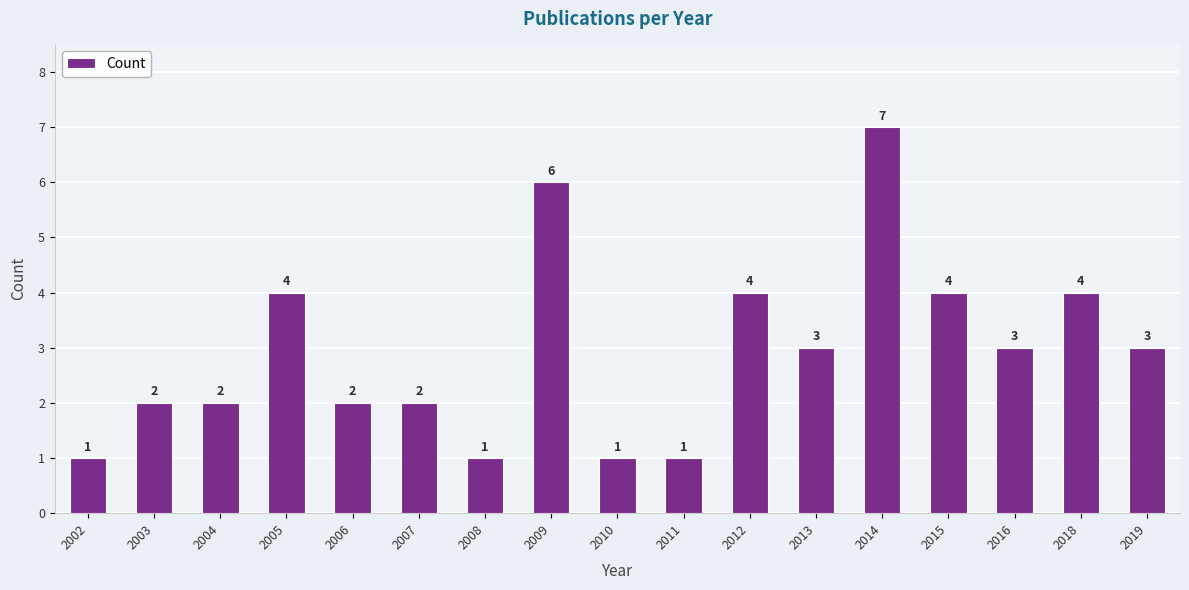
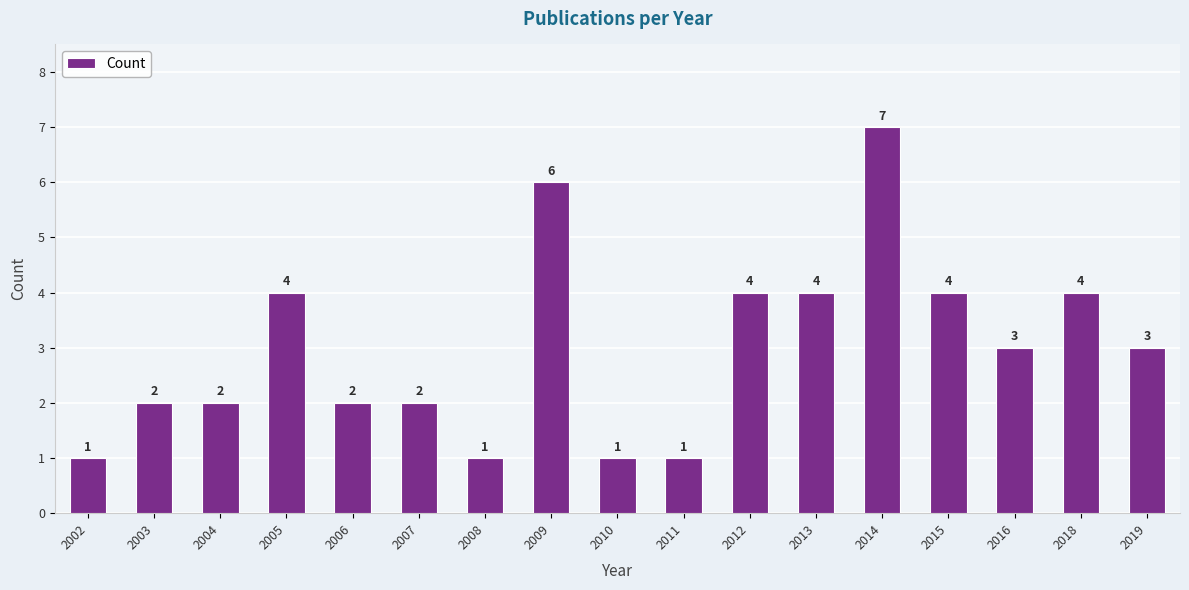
  {
    "2002": 1,
    "2003": 2,
    "2004": 2,
    "2005": 4,
    "2006": 2,
    "2007": 2,
    "2008": 1,
    "2009": 6,
    "2010": 1,
    "2011": 1,
    "2012": 4,
-   "2013": 3,
+   "2013": 4,
    "2014": 7,
    "2015": 4,
    "2016": 3,
    "2018": 4,
    "2019": 3
  }
